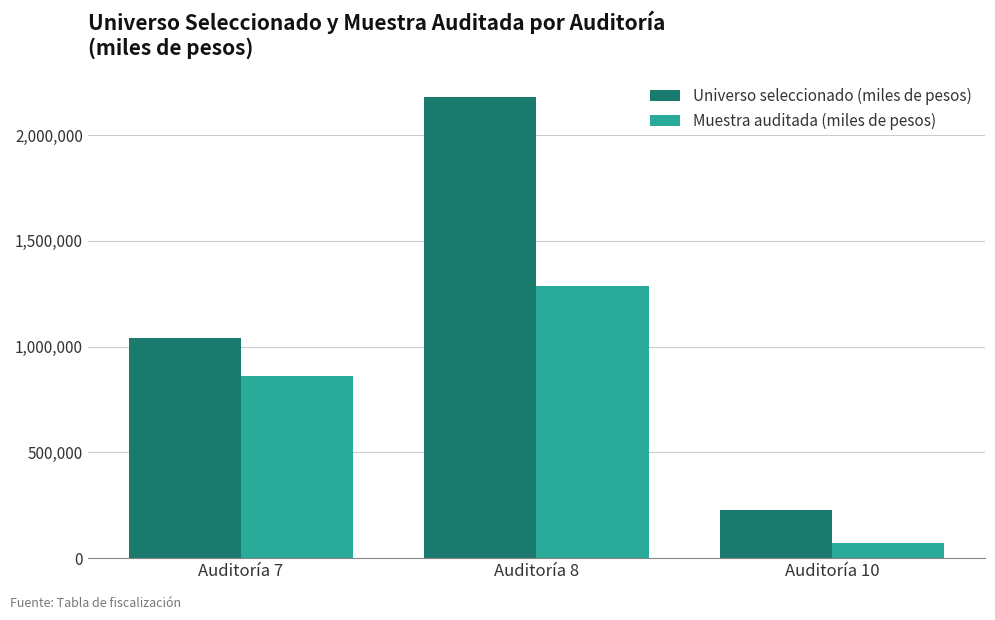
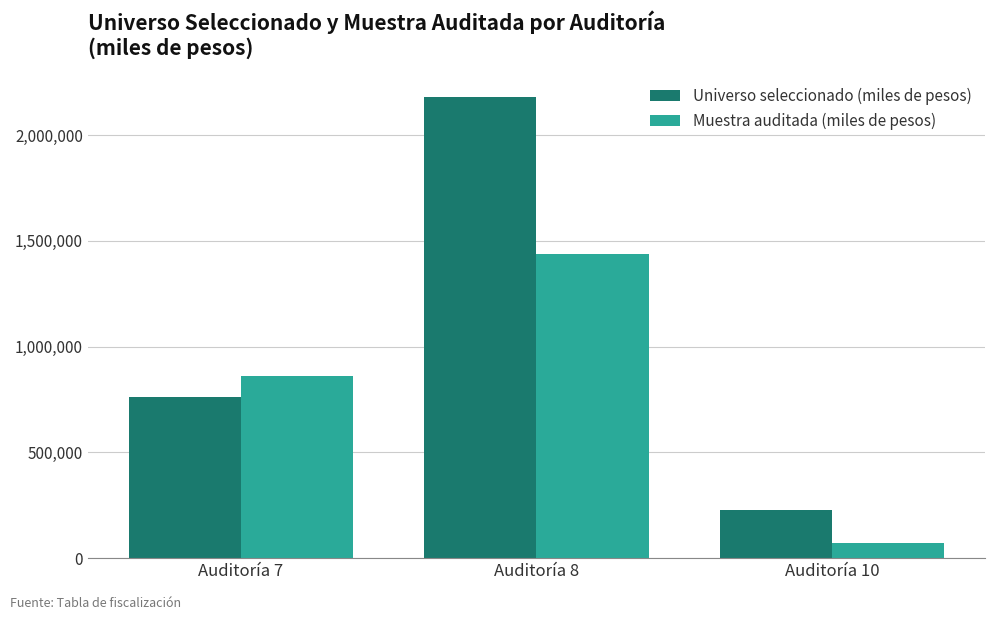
  {
    "Universo seleccionado (miles de pesos)": {
-     "Auditoría 7": "1,040,000",
+     "Auditoría 7": "760,000",
      "Auditoría 8": "2,180,000",
      "Auditoría 10": "230,000"
    },
    "Muestra auditada (miles de pesos)": {
      "Auditoría 7": "860,000",
-     "Auditoría 8": "1,290,000",
+     "Auditoría 8": "1,440,000",
      "Auditoría 10": "70,000"
    }
  }
